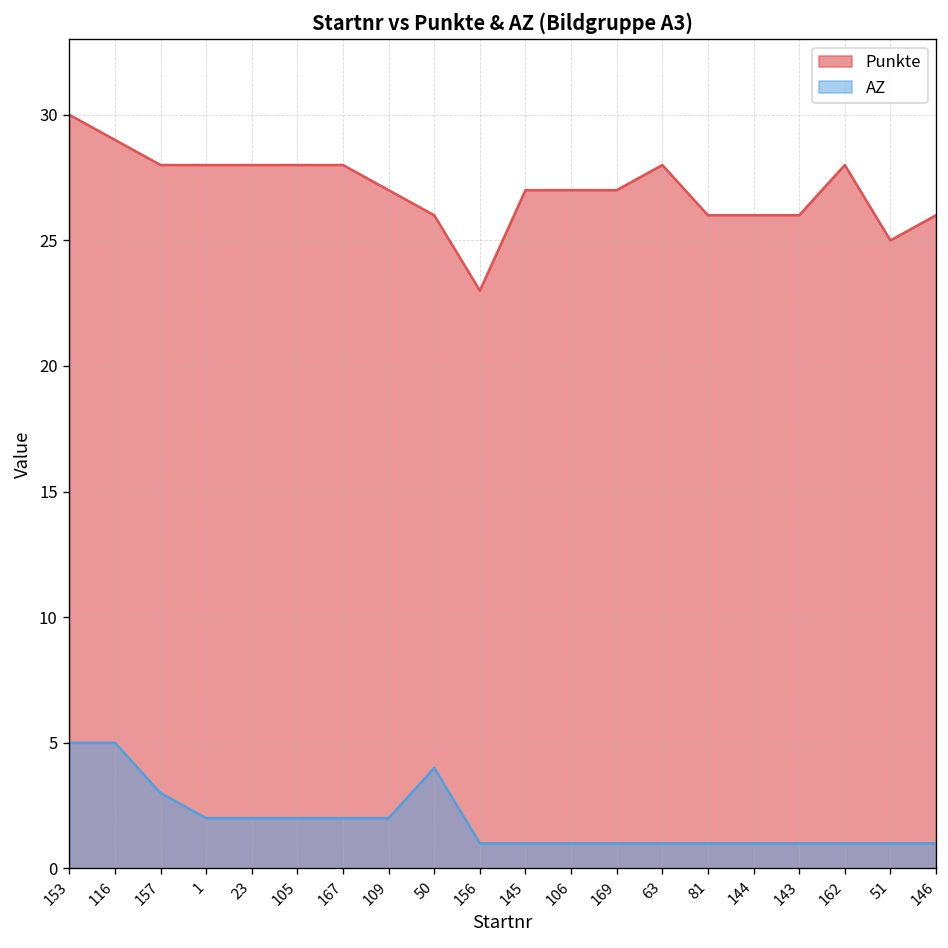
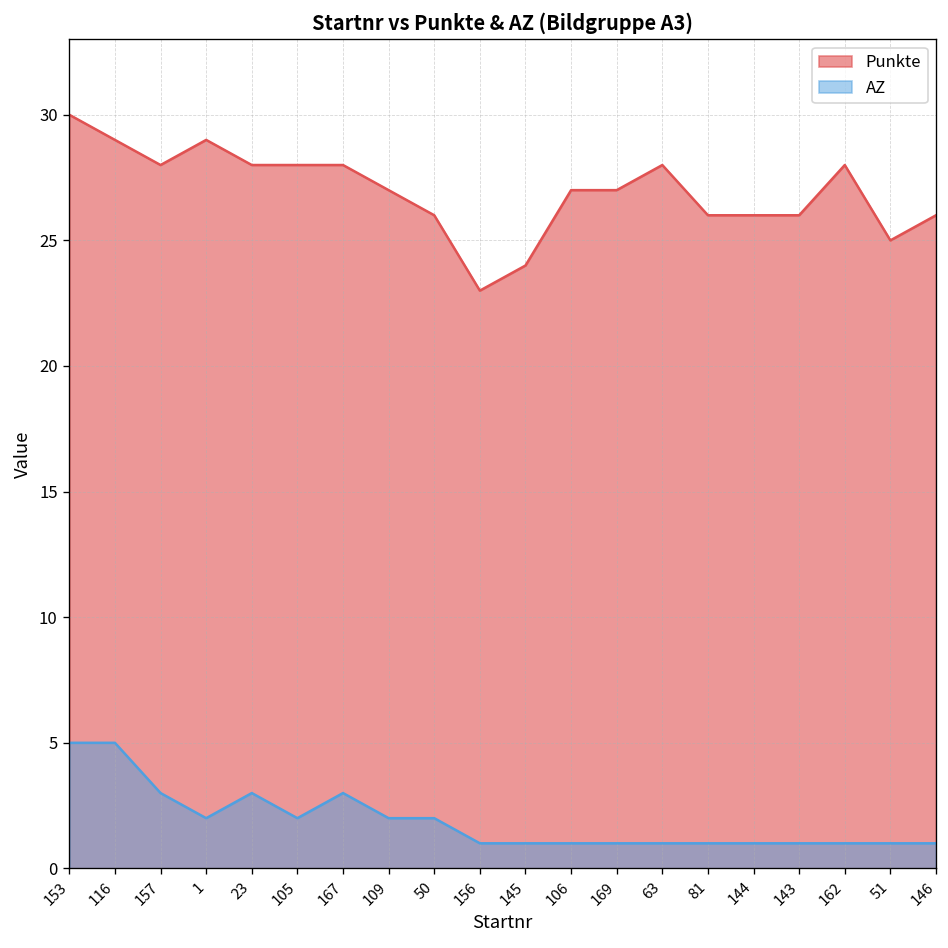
  {
    "Punkte": {
      "153": 30,
      "116": 29,
      "157": 28,
-     "1": 28,
+     "1": 29,
      "23": 28,
      "105": 28,
      "167": 28,
      "109": 27,
      "50": 26,
      "156": 23,
-     "145": 27,
+     "145": 24,
      "106": 27,
      "169": 27,
      "63": 28,
      "81": 26,
      "144": 26,
      "143": 26,
      "162": 28,
      "51": 25,
      "146": 26
    },
    "AZ": {
      "153": 5,
      "116": 5,
      "157": 3,
      "1": 2,
-     "23": 2,
+     "23": 3,
      "105": 2,
-     "167": 2,
+     "167": 3,
      "109": 2,
-     "50": 4,
+     "50": 2,
      "156": 1,
      "145": 1,
      "106": 1,
      "169": 1,
      "63": 1,
      "81": 1,
      "144": 1,
      "143": 1,
      "162": 1,
      "51": 1,
      "146": 1
    }
  }
